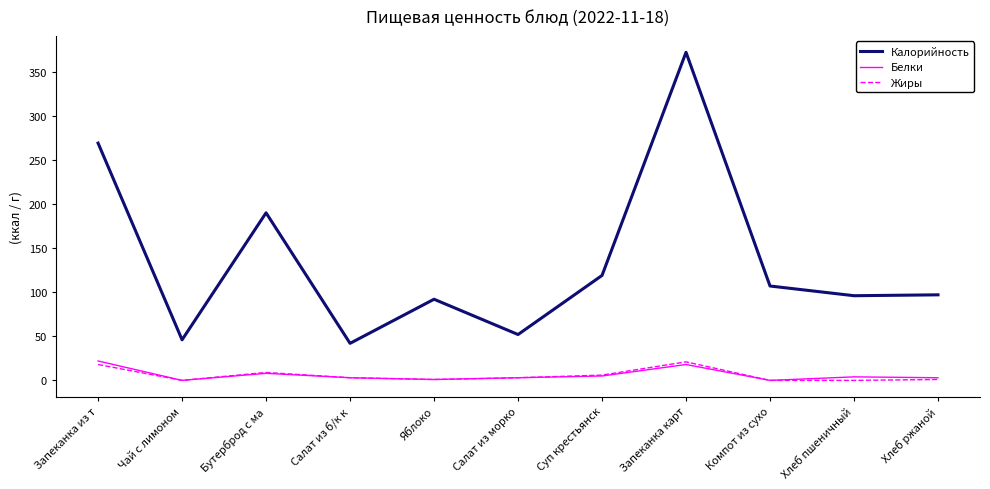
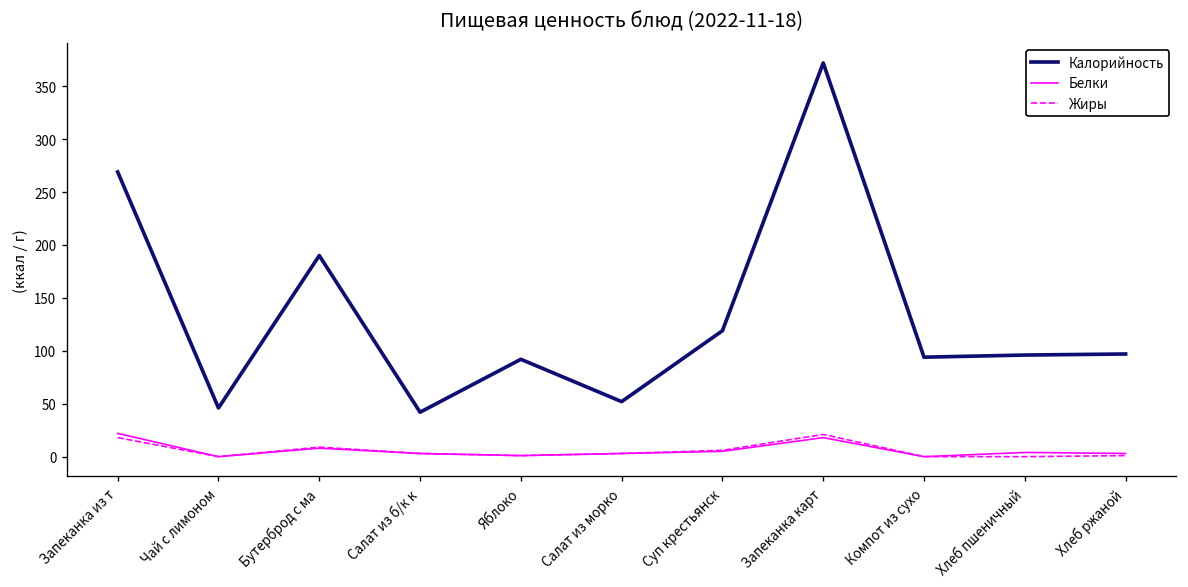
  {
    "Калорийность": {
      "Запеканка из т": 270,
      "Чай с лимоном": 50,
      "Бутерброд с ма": 190,
      "Салат из б/к к": 40,
      "Яблоко": 90,
      "Салат из морко": 50,
      "Суп крестьянск": 120,
      "Запеканка карт": 370,
-     "Компот из сухо": 110,
+     "Компот из сухо": 90,
      "Хлеб пшеничный": 100,
      "Хлеб ржаной": 100
    }
  }
